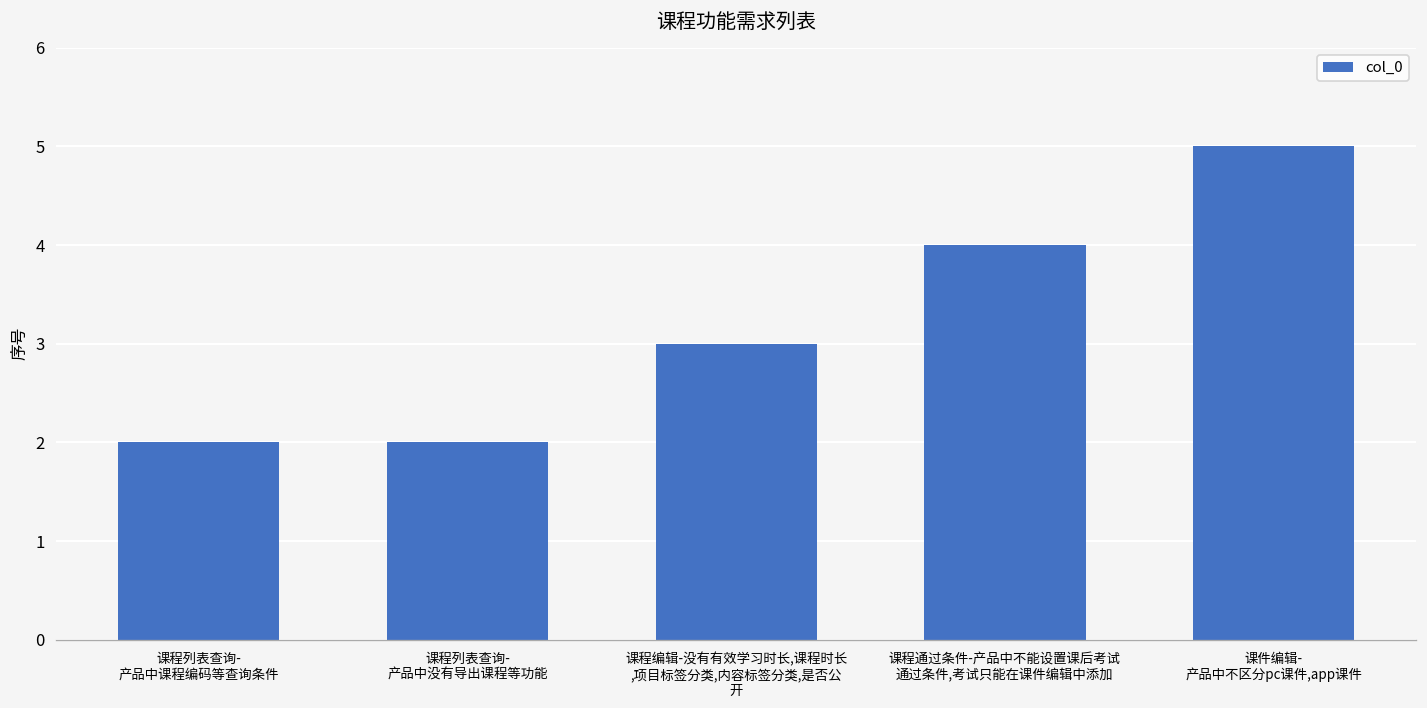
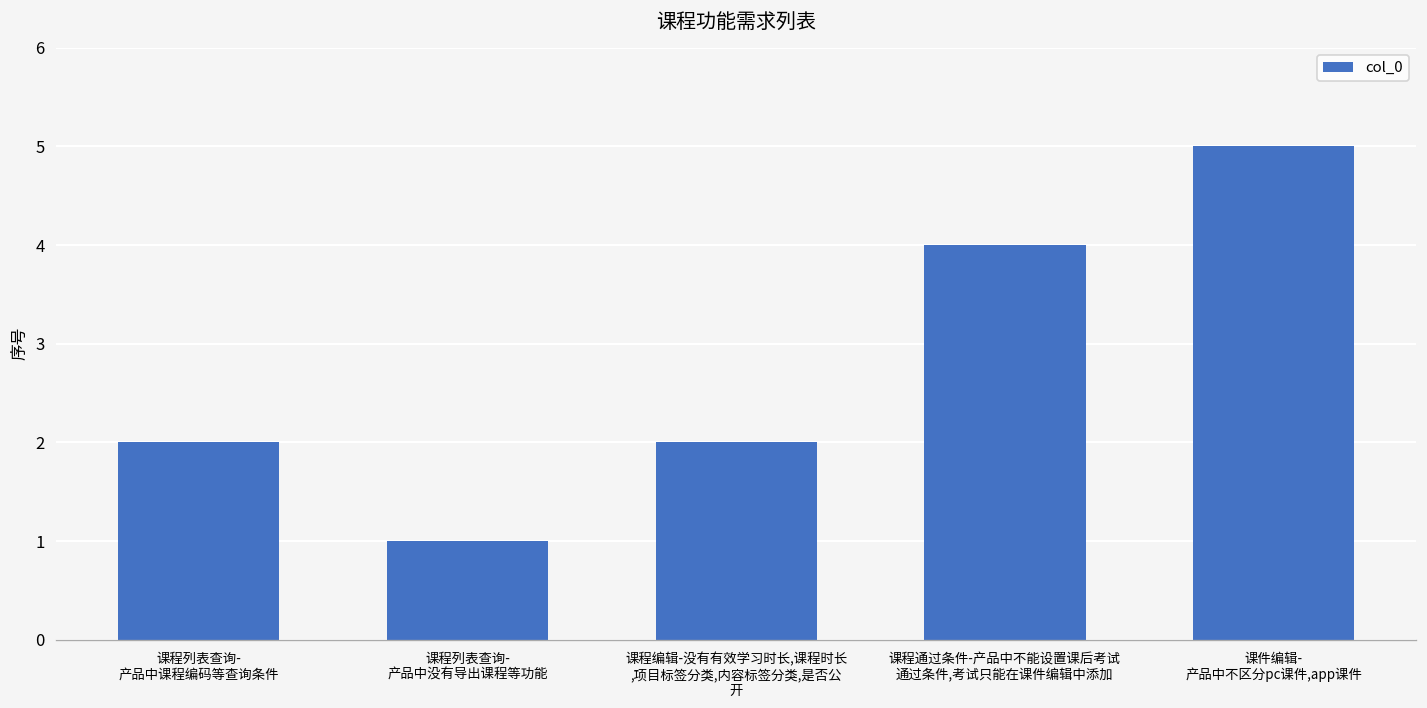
  {
    "课程列表查询- 产品中课程编码等查询条件": 2,
-   "课程列表查询- 产品中没有导出课程等功能": 2,
-   "课程编辑-没有有效学习时长,课程时长 ,项目标签分类,内容标签分类,是否公 开": 3,
+   "课程列表查询- 产品中没有导出课程等功能": 1,
+   "课程编辑-没有有效学习时长,课程时长 ,项目标签分类,内容标签分类,是否公 开": 2,
    "课程通过条件-产品中不能设置课后考试 通过条件,考试只能在课件编辑中添加": 4,
    "课件编辑- 产品中不区分pc课件,app课件": 5
  }
